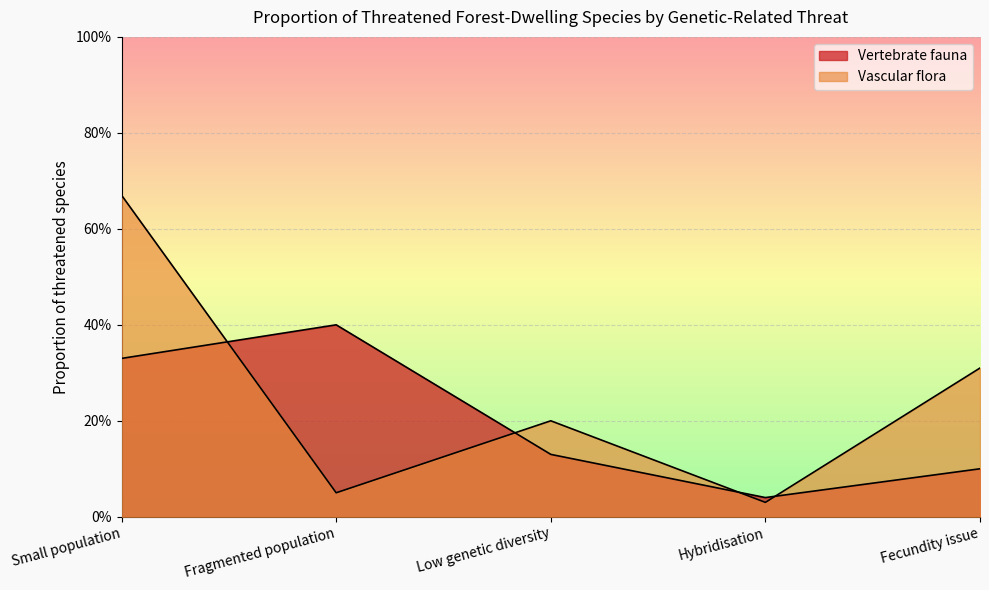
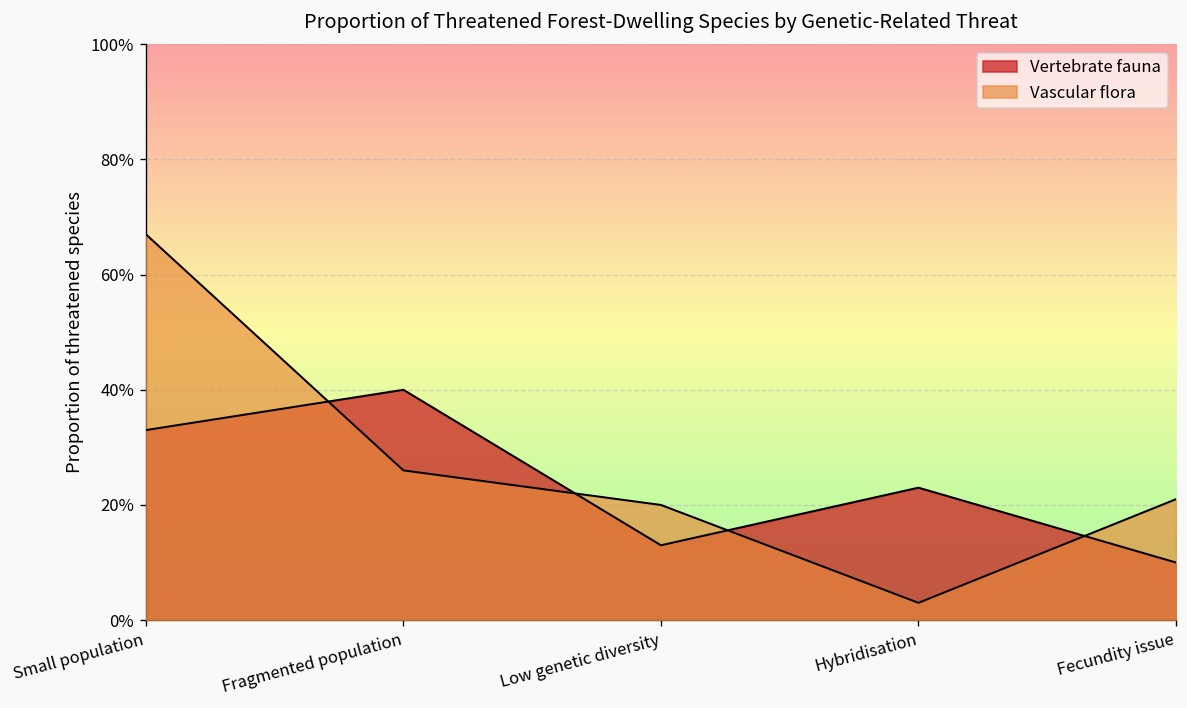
  {
    "Vertebrate fauna": {
      "Small population": "33%",
      "Fragmented population": "40%",
      "Low genetic diversity": "13%",
-     "Hybridisation": "4%",
+     "Hybridisation": "23%",
      "Fecundity issue": "10%"
    },
    "Vascular flora": {
      "Small population": "67%",
-     "Fragmented population": "5%",
+     "Fragmented population": "26%",
      "Low genetic diversity": "20%",
      "Hybridisation": "3%",
-     "Fecundity issue": "31%"
+     "Fecundity issue": "21%"
    }
  }
